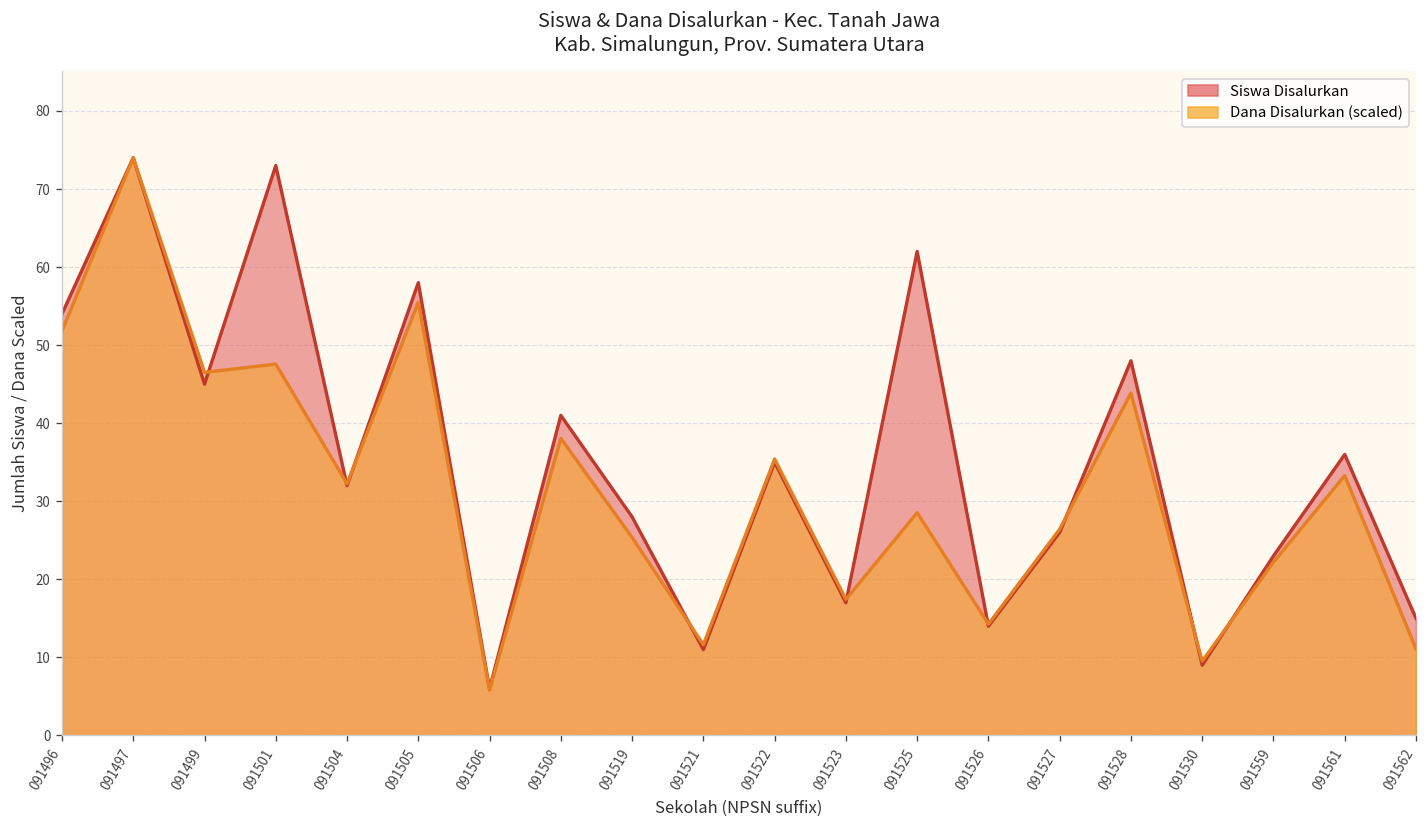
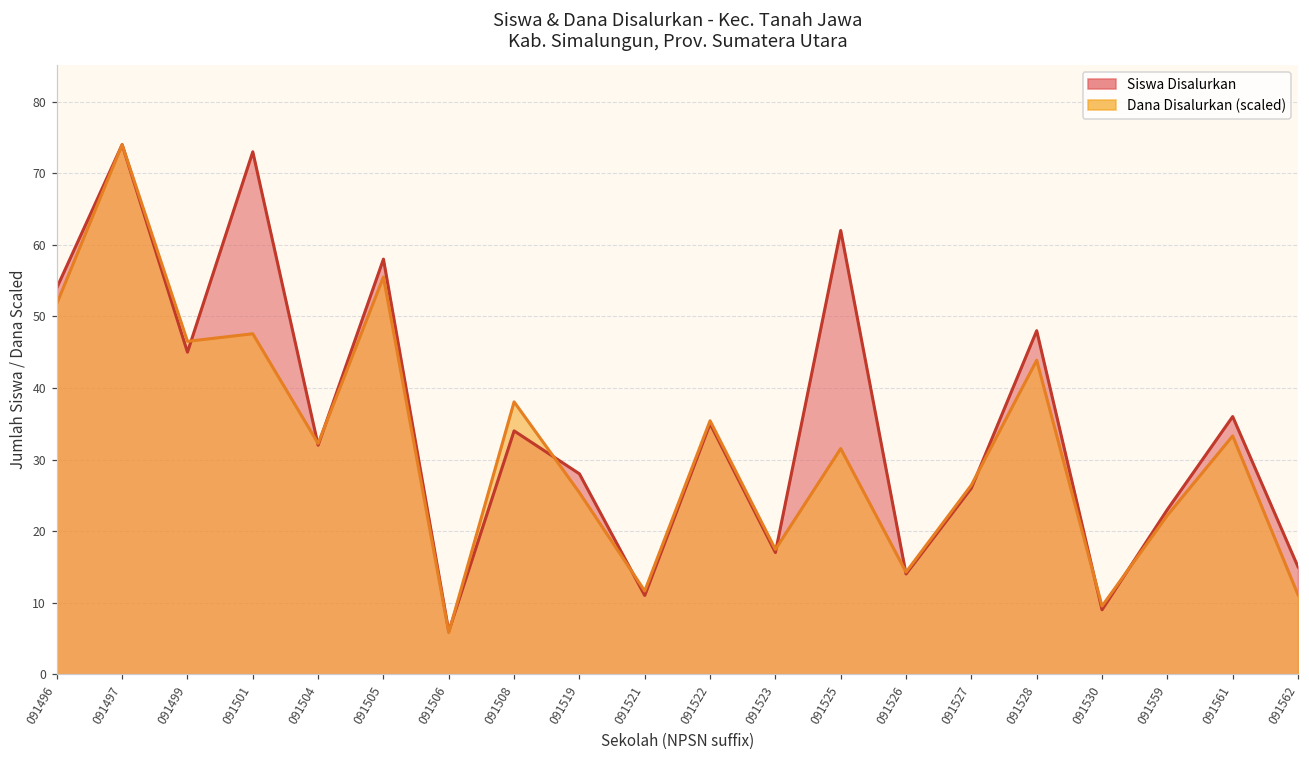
  {
    "Siswa Disalurkan": {
      "091496": 54,
      "091499": 45,
      "091501": 73,
      "091505": 58,
-     "091508": 41,
+     "091508": 34,
      "091519": 28,
      "091521": 11,
      "091522": 35,
      "091523": 17,
      "091525": 62,
      "091527": 26,
      "091528": 48,
      "091530": 9,
      "091559": 23,
      "091561": 36,
      "091562": 15
    },
    "Dana Disalurkan (scaled)": {
      "091496": 52,
      "091499": 47,
      "091501": 48,
      "091505": 56,
      "091508": 38,
      "091519": 25,
      "091521": 12,
      "091522": 35,
      "091523": 17,
-     "091525": 29,
+     "091525": 32,
      "091527": 26,
      "091528": 44,
      "091530": 10,
      "091559": 22,
      "091561": 33,
      "091562": 11
    }
  }
